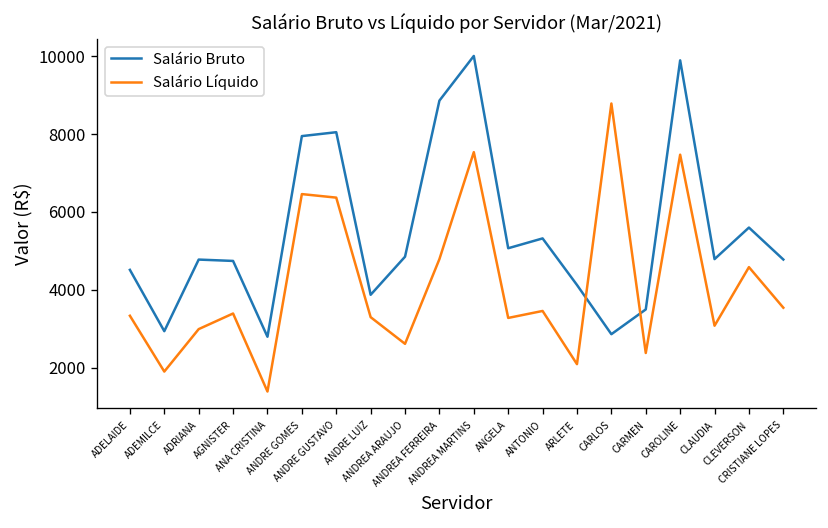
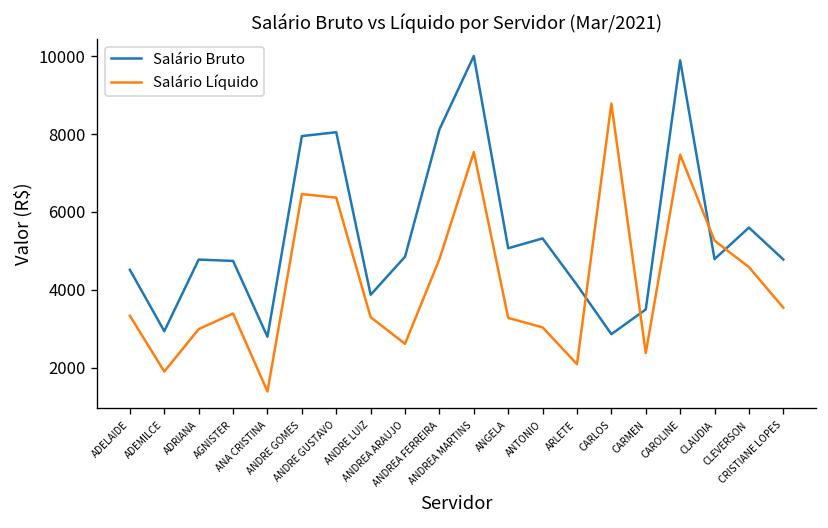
  {
    "Salário Bruto": {
      "ADELAIDE": 4500,
      "ADEMILCE": 2900,
      "ADRIANA": 4800,
      "AGNISTER": 4700,
      "ANA CRISTINA": 2800,
      "ANDRE GOMES": 7900,
      "ANDRE GUSTAVO": 8000,
      "ANDRE LUIZ": 3900,
      "ANDREA ARAUJO": 4900,
-     "ANDREA FERREIRA": 8900,
+     "ANDREA FERREIRA": 8100,
      "ANDREA MARTINS": 10000,
      "ANGELA": 5100,
      "ANTONIO": 5300,
      "ARLETE": 4100,
      "CARLOS": 2900,
      "CARMEN": 3500,
      "CAROLINE": 9900,
      "CLAUDIA": 4800,
      "CLEVERSON": 5600,
      "CRISTIANE LOPES": 4800
    },
    "Salário Líquido": {
      "ADELAIDE": 3300,
      "ADEMILCE": 1900,
      "ADRIANA": 3000,
      "AGNISTER": 3400,
      "ANA CRISTINA": 1400,
      "ANDRE GOMES": 6500,
      "ANDRE GUSTAVO": 6400,
      "ANDRE LUIZ": 3300,
      "ANDREA ARAUJO": 2600,
      "ANDREA FERREIRA": 4800,
      "ANDREA MARTINS": 7500,
      "ANGELA": 3300,
-     "ANTONIO": 3500,
+     "ANTONIO": 3000,
      "ARLETE": 2100,
      "CARLOS": 8800,
      "CARMEN": 2400,
      "CAROLINE": 7500,
-     "CLAUDIA": 3100,
+     "CLAUDIA": 5300,
      "CLEVERSON": 4600,
      "CRISTIANE LOPES": 3500
    }
  }
